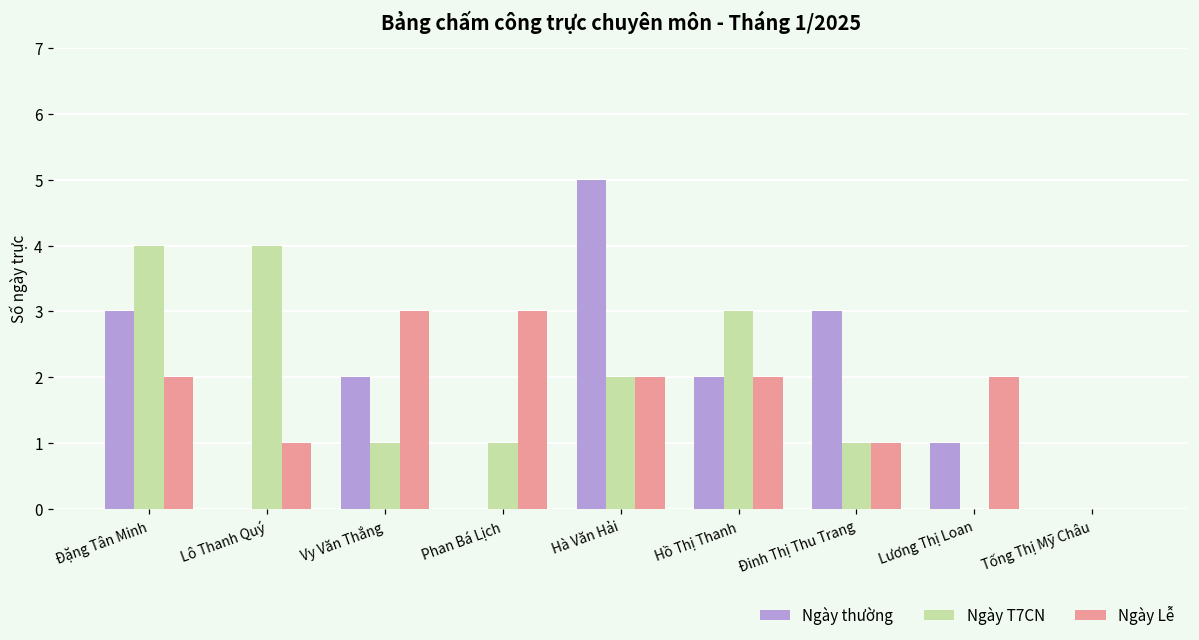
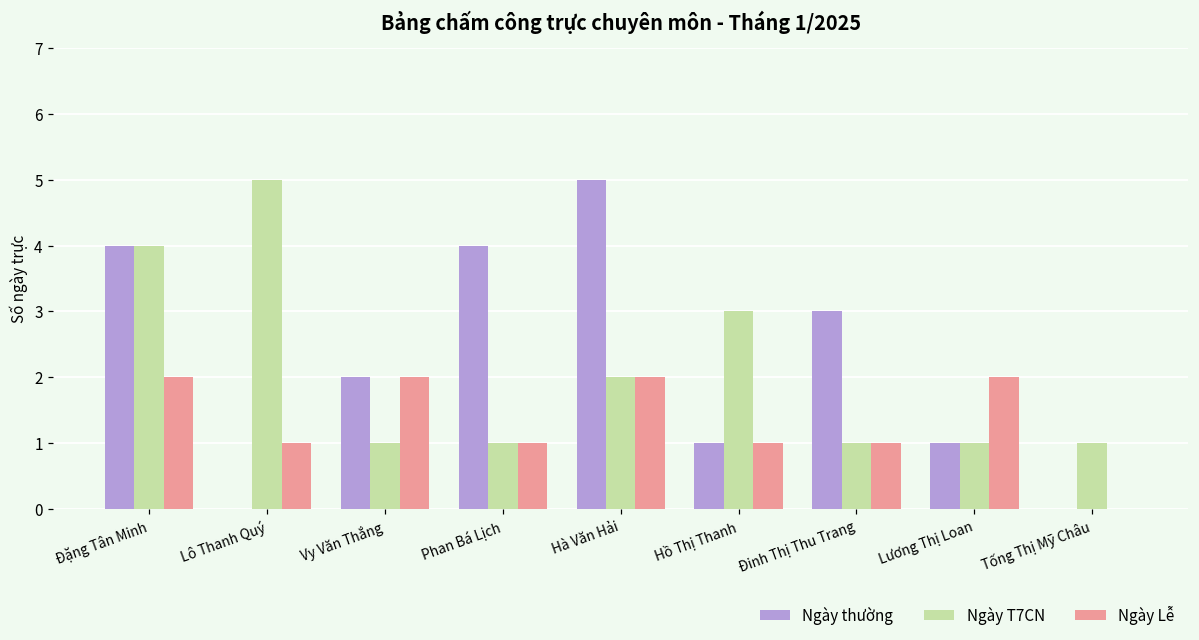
  {
    "Ngày thường": {
-     "Đặng Tân Minh": 3,
+     "Đặng Tân Minh": 4,
      "Lô Thanh Quý": 0,
      "Vy Văn Thắng": 2,
-     "Phan Bá Lịch": 0,
+     "Phan Bá Lịch": 4,
      "Hà Văn Hải": 5,
-     "Hồ Thị Thanh": 2,
+     "Hồ Thị Thanh": 1,
      "Đinh Thị Thu Trang": 3,
      "Lương Thị Loan": 1,
      "Tống Thị Mỹ Châu": 0
    },
    "Ngày T7CN": {
      "Đặng Tân Minh": 4,
-     "Lô Thanh Quý": 4,
+     "Lô Thanh Quý": 5,
      "Vy Văn Thắng": 1,
      "Phan Bá Lịch": 1,
      "Hà Văn Hải": 2,
      "Hồ Thị Thanh": 3,
      "Đinh Thị Thu Trang": 1,
-     "Lương Thị Loan": 0,
-     "Tống Thị Mỹ Châu": 0
+     "Lương Thị Loan": 1,
+     "Tống Thị Mỹ Châu": 1
    },
    "Ngày Lễ": {
      "Đặng Tân Minh": 2,
      "Lô Thanh Quý": 1,
-     "Vy Văn Thắng": 3,
-     "Phan Bá Lịch": 3,
+     "Vy Văn Thắng": 2,
+     "Phan Bá Lịch": 1,
      "Hà Văn Hải": 2,
-     "Hồ Thị Thanh": 2,
+     "Hồ Thị Thanh": 1,
      "Đinh Thị Thu Trang": 1,
      "Lương Thị Loan": 2,
      "Tống Thị Mỹ Châu": 0
    }
  }
